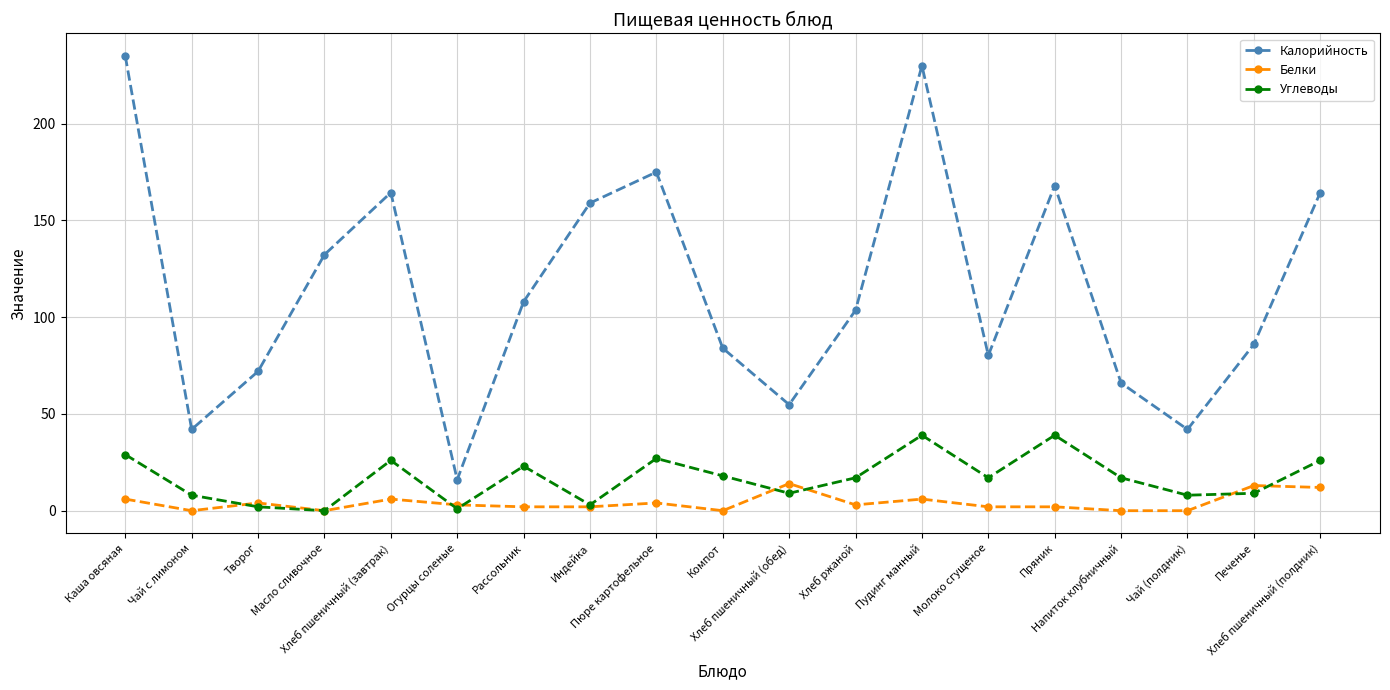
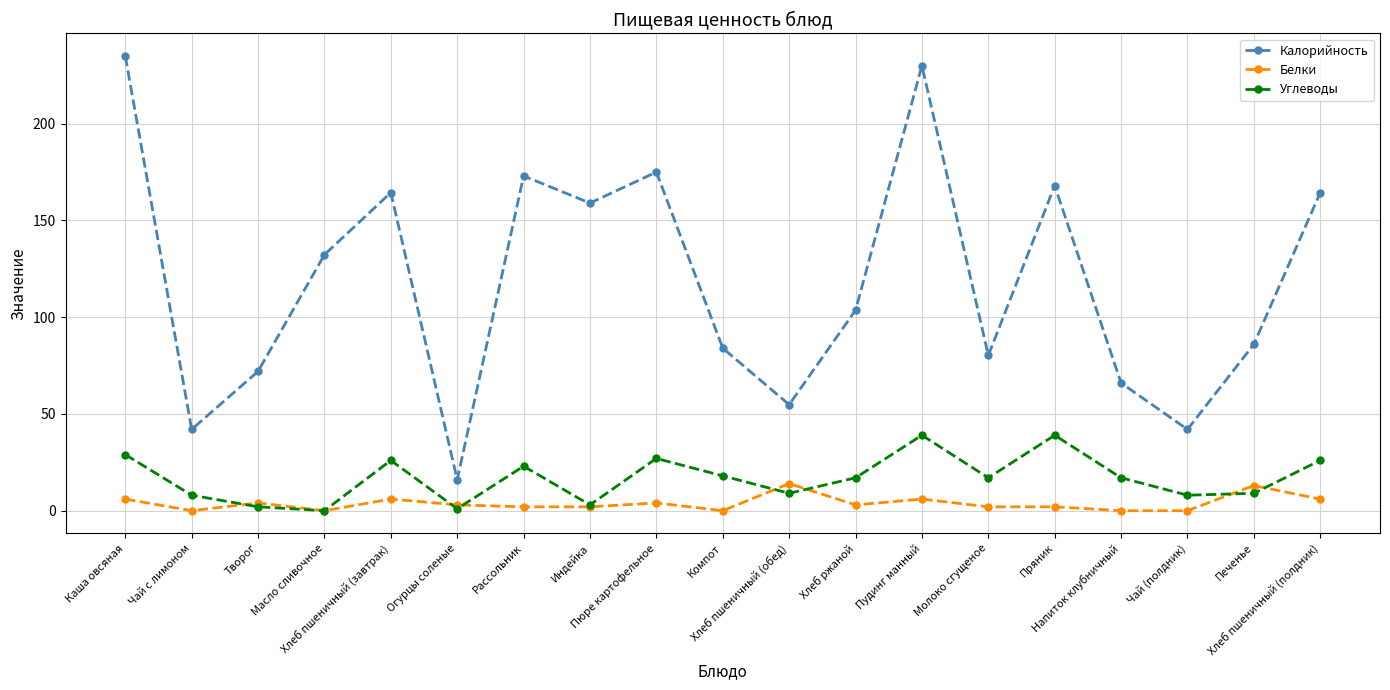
  {
    "Калорийность": {
      "Каша овсяная": 235,
      "Чай с лимоном": 42,
      "Творог": 72,
      "Масло сливочное": 132,
      "Хлеб пшеничный (завтрак)": 164,
      "Огурцы соленые": 16,
-     "Рассольник": 108,
+     "Рассольник": 173,
      "Индейка": 159,
      "Пюре картофельное": 175,
      "Компот": 84,
      "Хлеб пшеничный (обед)": 55,
      "Хлеб ржаной": 104,
      "Пудинг манный": 230,
      "Молоко сгущеное": 80,
      "Пряник": 168,
      "Напиток клубничный": 66,
      "Чай (полдник)": 42,
      "Печенье": 86,
      "Хлеб пшеничный (полдник)": 164
    },
    "Белки": {
      "Каша овсяная": 6,
      "Чай с лимоном": 0,
      "Творог": 4,
      "Хлеб пшеничный (завтрак)": 6,
      "Огурцы соленые": 3,
      "Рассольник": 2,
      "Пюре картофельное": 4,
      "Компот": 0,
      "Хлеб пшеничный (обед)": 14,
      "Хлеб ржаной": 3,
      "Пудинг манный": 6,
      "Молоко сгущеное": 2,
      "Пряник": 2,
      "Напиток клубничный": 0,
      "Чай (полдник)": 0,
      "Печенье": 13,
-     "Хлеб пшеничный (полдник)": 12
+     "Хлеб пшеничный (полдник)": 6
    },
    "Углеводы": {
      "Каша овсяная": 29,
      "Чай с лимоном": 8,
      "Творог": 2,
      "Хлеб пшеничный (завтрак)": 26,
      "Огурцы соленые": 1,
      "Рассольник": 23,
      "Пюре картофельное": 27,
      "Компот": 18,
      "Хлеб пшеничный (обед)": 9,
      "Хлеб ржаной": 17,
      "Пудинг манный": 39,
      "Молоко сгущеное": 17,
      "Пряник": 39,
      "Напиток клубничный": 17,
      "Чай (полдник)": 8,
      "Печенье": 9,
      "Хлеб пшеничный (полдник)": 26
    }
  }
